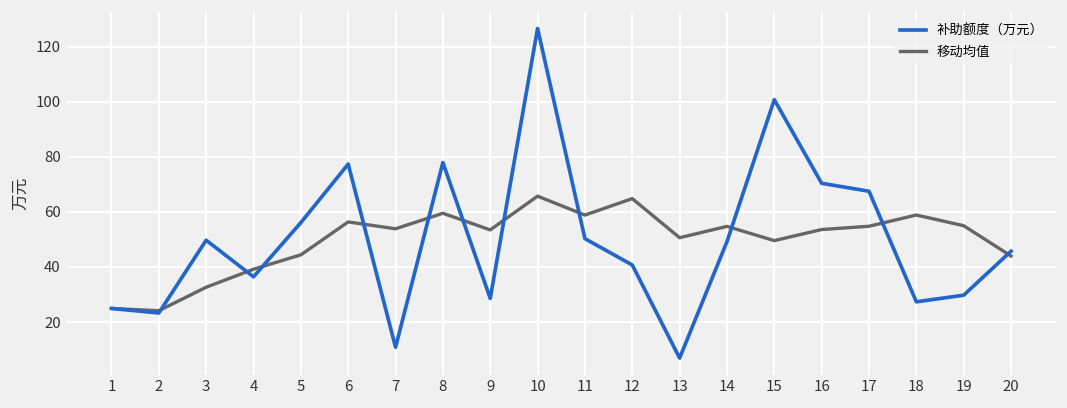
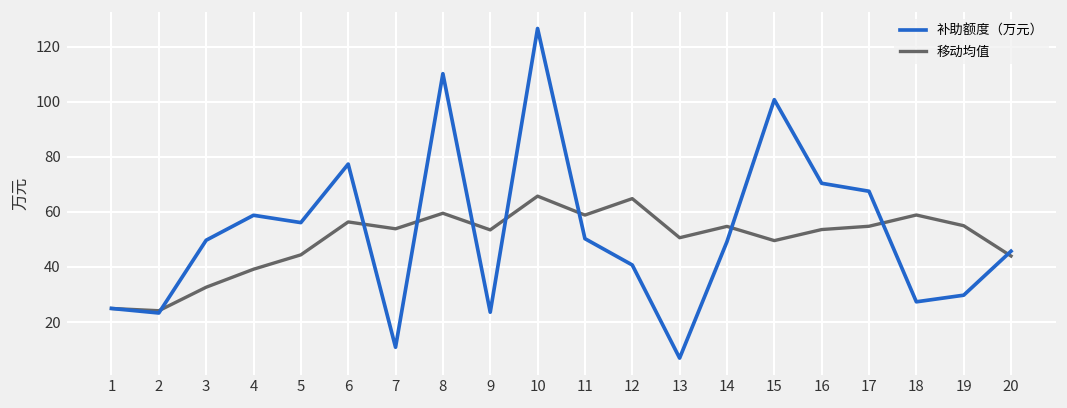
  {
    "补助额度（万元）": {
      "3": 50,
-     "4": 36,
+     "4": 59,
      "5": 56,
      "6": 77,
      "7": 11,
-     "8": 78,
-     "9": 29,
+     "8": 110,
+     "9": 24,
      "10": 127,
      "11": 50,
      "12": 41,
      "13": 7,
      "14": 49,
      "15": 101,
      "16": 70,
      "17": 67,
      "18": 27,
      "19": 30,
      "20": 46
    },
    "移动均值": {
      "3": 33,
      "4": 39,
      "5": 44,
      "6": 56,
      "7": 54,
      "8": 59,
      "9": 53,
      "10": 66,
      "11": 59,
      "12": 65,
      "13": 51,
      "14": 55,
      "15": 50,
      "16": 54,
      "17": 55,
      "18": 59,
      "19": 55,
      "20": 44
    }
  }
